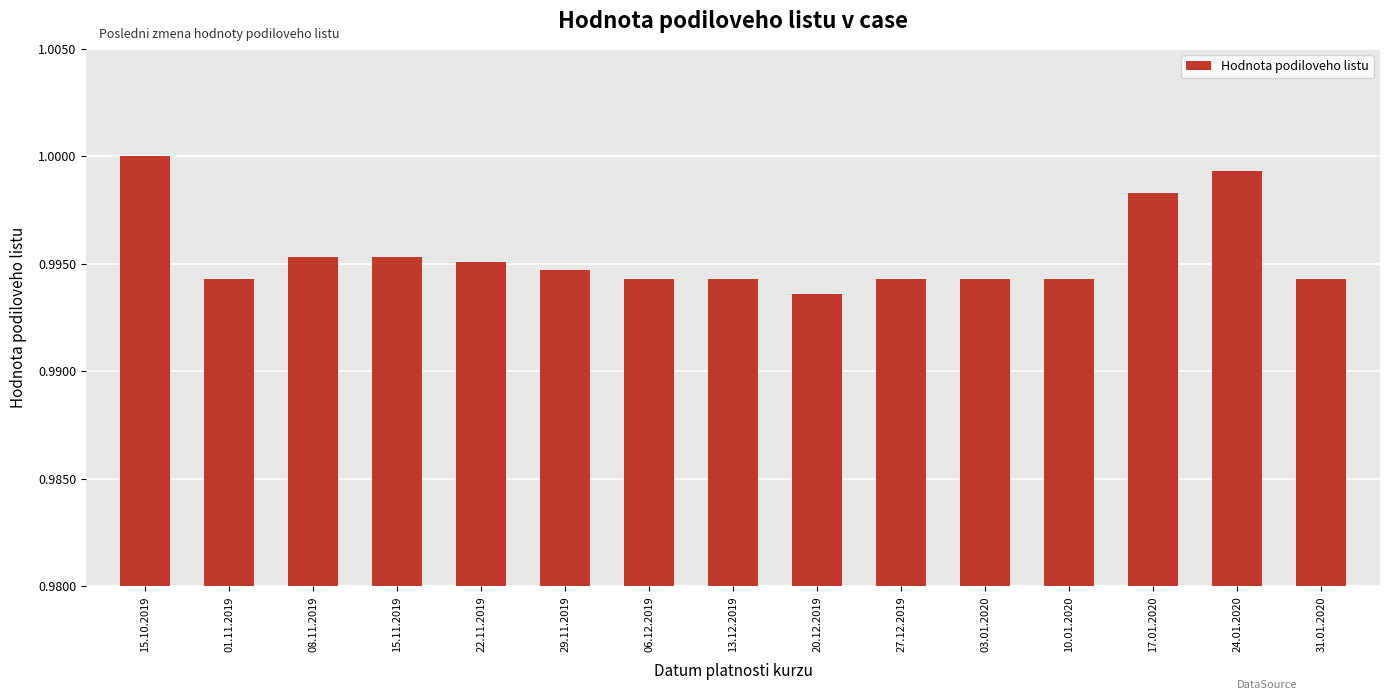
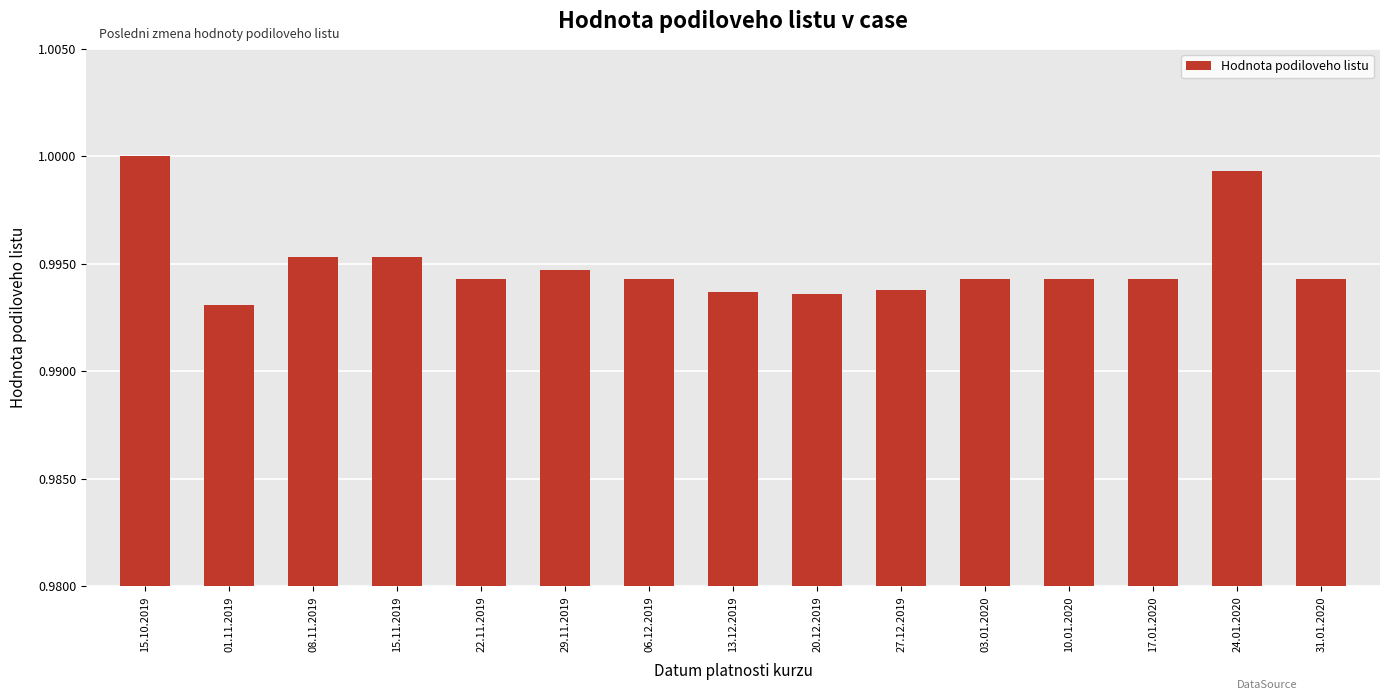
  {
    "15.10.2019": 1.0000,
-   "01.11.2019": 0.9943,
+   "01.11.2019": 0.9931,
    "08.11.2019": 0.9953,
    "15.11.2019": 0.9953,
-   "22.11.2019": 0.9951,
+   "22.11.2019": 0.9943,
    "29.11.2019": 0.9947,
    "06.12.2019": 0.9943,
-   "13.12.2019": 0.9943,
+   "13.12.2019": 0.9937,
    "20.12.2019": 0.9936,
-   "27.12.2019": 0.9943,
+   "27.12.2019": 0.9938,
    "03.01.2020": 0.9943,
    "10.01.2020": 0.9943,
-   "17.01.2020": 0.9983,
+   "17.01.2020": 0.9943,
    "24.01.2020": 0.9993,
    "31.01.2020": 0.9943
  }
